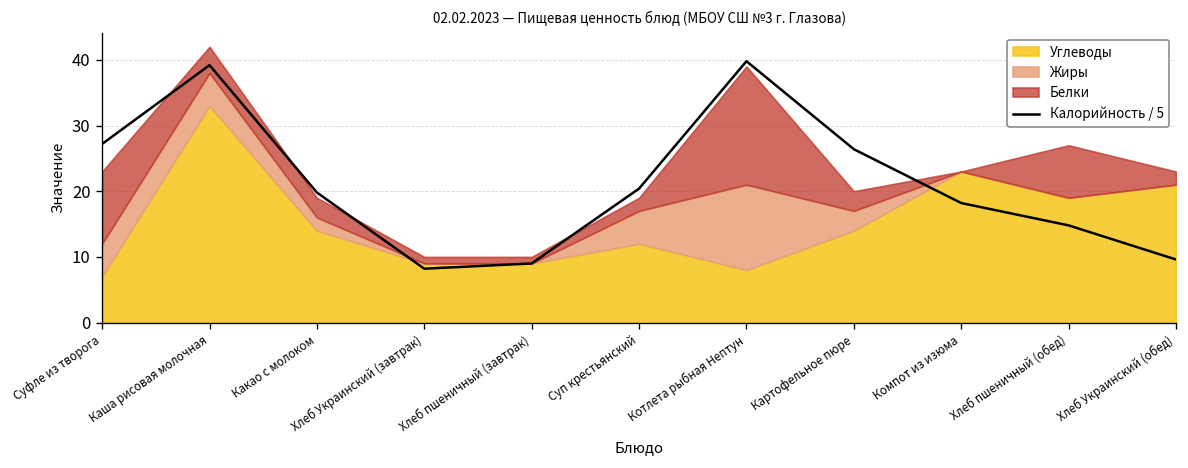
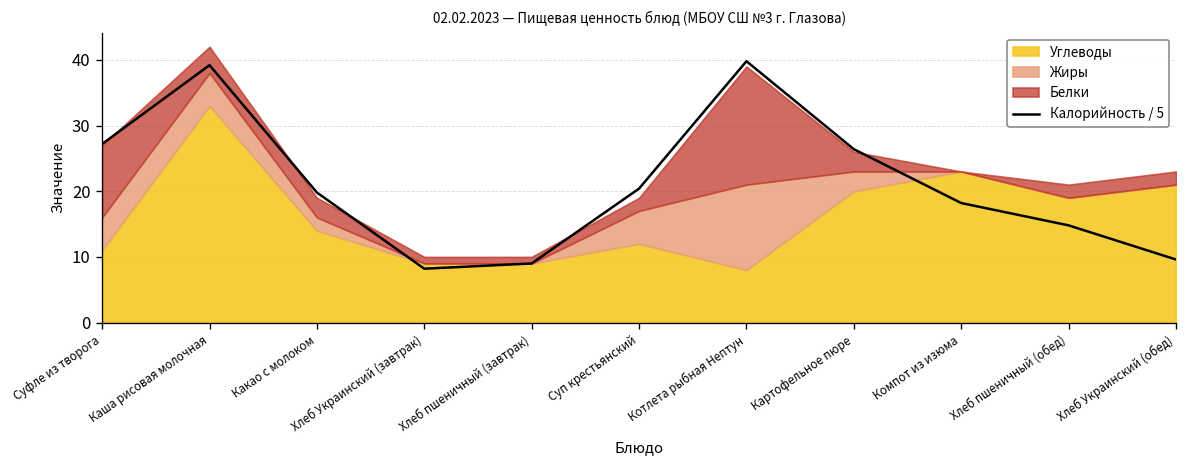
  {
    "Углеводы": {
-     "Суфле из творога": 7,
+     "Суфле из творога": 11,
      "Каша рисовая молочная": 33,
      "Какао с молоком": 14,
      "Суп крестьянский": 12,
      "Котлета рыбная Нептун": 8,
-     "Картофельное пюре": 14
+     "Картофельное пюре": 20
    },
    "Калорийность / 5": {
      "Каша рисовая молочная": 39,
      "Какао с молоком": 20,
      "Хлеб Украинский (завтрак)": 8,
      "Суп крестьянский": 20,
      "Котлета рыбная Нептун": 40,
      "Компот из изюма": 18,
      "Хлеб пшеничный (обед)": 15,
      "Хлеб Украинский (обед)": 10
    },
    "Жиры": {
      "Суфле из творога": 5,
      "Каша рисовая молочная": 5,
      "Какао с молоком": 2,
      "Суп крестьянский": 5,
      "Котлета рыбная Нептун": 13,
      "Картофельное пюре": 3
    },
    "Белки": {
      "Каша рисовая молочная": 4,
      "Какао с молоком": 3,
      "Хлеб Украинский (завтрак)": 1,
      "Хлеб пшеничный (завтрак)": 1,
      "Суп крестьянский": 2,
      "Котлета рыбная Нептун": 18,
-     "Хлеб пшеничный (обед)": 8,
+     "Хлеб пшеничный (обед)": 2,
      "Хлеб Украинский (обед)": 2
    }
  }
